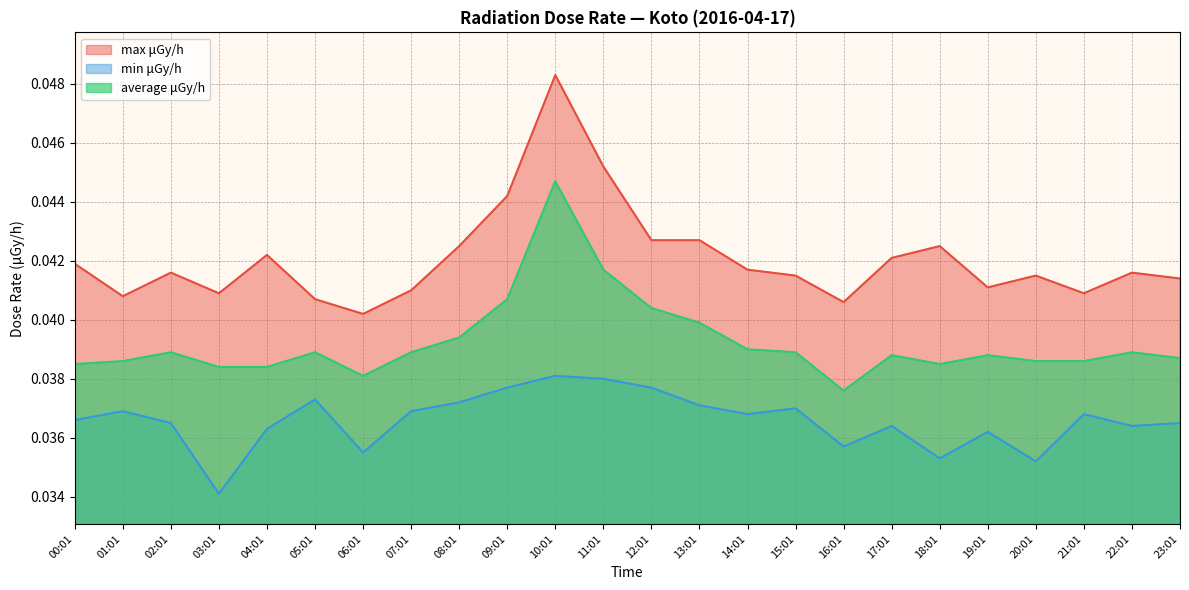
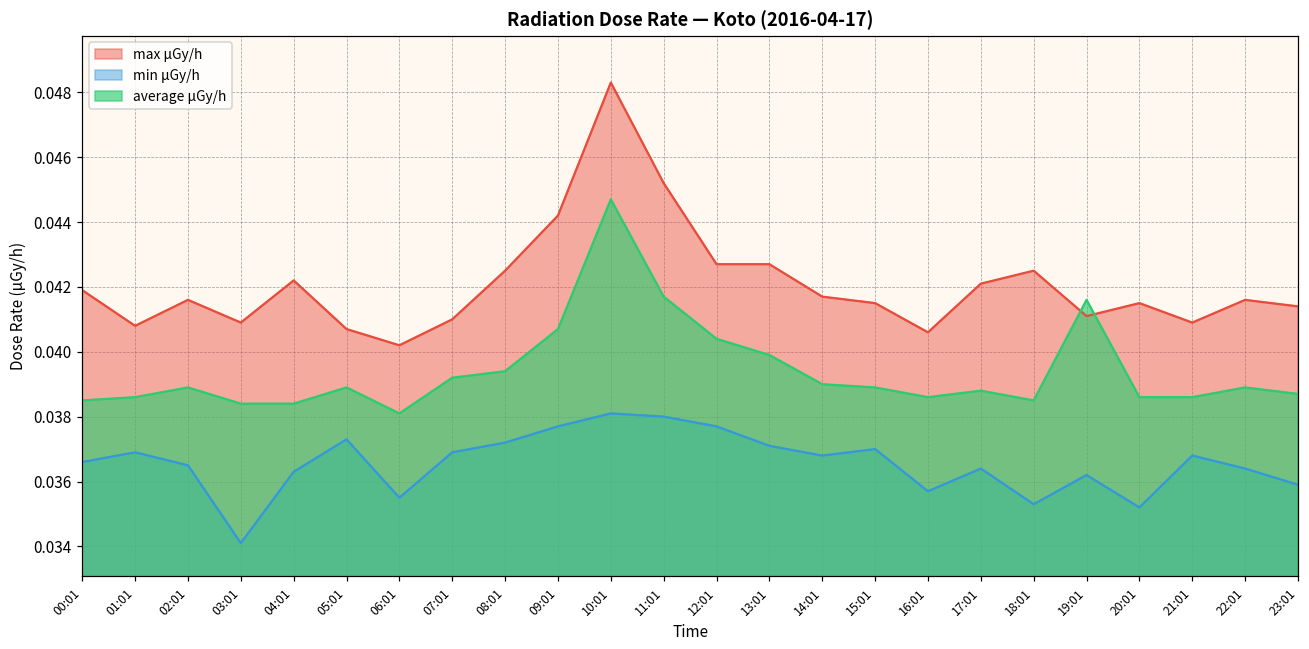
  {
    "max μGy/h": {
      "00:01": 0.0419,
      "01:01": 0.0408,
      "02:01": 0.0416,
      "03:01": 0.0409,
      "04:01": 0.0422,
      "05:01": 0.0407,
      "06:01": 0.0402,
      "07:01": 0.0410,
      "08:01": 0.0425,
      "09:01": 0.0442,
      "10:01": 0.0483,
      "11:01": 0.0452,
      "12:01": 0.0427,
      "13:01": 0.0427,
      "14:01": 0.0417,
      "15:01": 0.0415,
      "16:01": 0.0406,
      "17:01": 0.0421,
      "18:01": 0.0425,
      "19:01": 0.0411,
      "20:01": 0.0415,
      "21:01": 0.0409,
      "22:01": 0.0416,
      "23:01": 0.0414
    },
    "min μGy/h": {
      "00:01": 0.0366,
      "01:01": 0.0369,
      "02:01": 0.0365,
      "03:01": 0.0341,
      "04:01": 0.0363,
      "05:01": 0.0373,
      "06:01": 0.0355,
      "07:01": 0.0369,
      "08:01": 0.0372,
      "09:01": 0.0377,
      "10:01": 0.0381,
      "11:01": 0.0380,
      "12:01": 0.0377,
      "13:01": 0.0371,
      "14:01": 0.0368,
      "15:01": 0.0370,
      "16:01": 0.0357,
      "17:01": 0.0364,
      "18:01": 0.0353,
      "19:01": 0.0362,
      "20:01": 0.0352,
      "21:01": 0.0368,
      "22:01": 0.0364,
-     "23:01": 0.0365
+     "23:01": 0.0359
    },
    "average μGy/h": {
      "00:01": 0.0385,
      "01:01": 0.0386,
      "02:01": 0.0389,
      "03:01": 0.0384,
      "04:01": 0.0384,
      "05:01": 0.0389,
      "06:01": 0.0381,
-     "07:01": 0.0389,
+     "07:01": 0.0392,
      "08:01": 0.0394,
      "09:01": 0.0407,
      "10:01": 0.0447,
      "11:01": 0.0417,
      "12:01": 0.0404,
      "13:01": 0.0399,
      "14:01": 0.0390,
      "15:01": 0.0389,
-     "16:01": 0.0376,
+     "16:01": 0.0386,
      "17:01": 0.0388,
      "18:01": 0.0385,
-     "19:01": 0.0388,
+     "19:01": 0.0416,
      "20:01": 0.0386,
      "21:01": 0.0386,
      "22:01": 0.0389,
      "23:01": 0.0387
    }
  }
